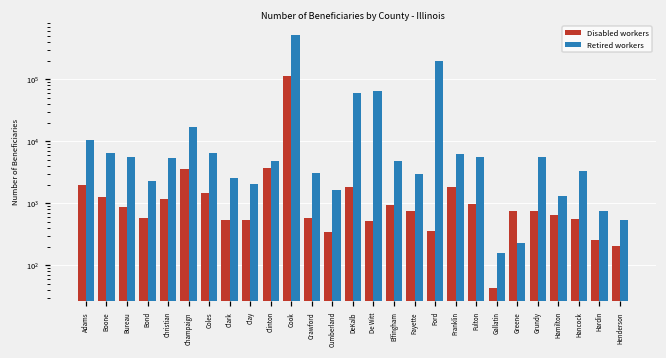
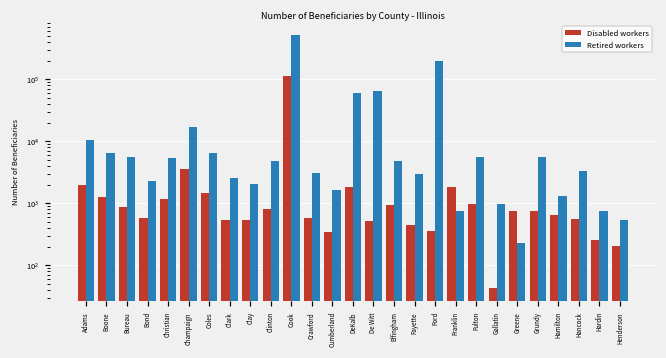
  {
    "Disabled workers": {
      "Adams": 2000,
      "Boone": 1300,
      "Bureau": 900,
      "Bond": 600,
      "Christian": 1200,
      "Champaign": 4000,
      "Coles": 1500,
      "Clark": 500,
      "Clay": 500,
-     "Clinton": 4000,
+     "Clinton": 800,
      "Cook": 110000,
      "Crawford": 600,
      "Cumberland": 400,
      "DeKalb": 1800,
      "De Witt": 500,
      "Effingham": 1000,
-     "Fayette": 700,
+     "Fayette": 400,
      "Ford": 400,
      "Franklin": 1900,
      "Fulton": 1000,
      "Gallatin": 40,
      "Greene": 800,
      "Grundy": 800,
      "Hamilton": 600,
      "Hancock": 600,
      "Hardin": 300,
      "Henderson": 210
    },
    "Retired workers": {
      "Adams": 10000,
      "Boone": 7000,
      "Bureau": 6000,
      "Bond": 2300,
      "Christian": 5000,
      "Champaign": 17000,
      "Coles": 6000,
      "Clark": 3000,
      "Clay": 2100,
      "Clinton": 5000,
      "Cook": 500000,
      "Crawford": 3000,
      "Cumberland": 1600,
      "DeKalb": 60000,
      "De Witt": 70000,
      "Effingham": 5000,
      "Fayette": 3000,
      "Ford": 200000,
-     "Franklin": 6000,
+     "Franklin": 700,
      "Fulton": 6000,
-     "Gallatin": 160,
+     "Gallatin": 1000,
      "Greene": 230,
      "Grundy": 6000,
      "Hamilton": 1300,
      "Hancock": 3000,
      "Hardin": 800,
      "Henderson": 500
    }
  }
